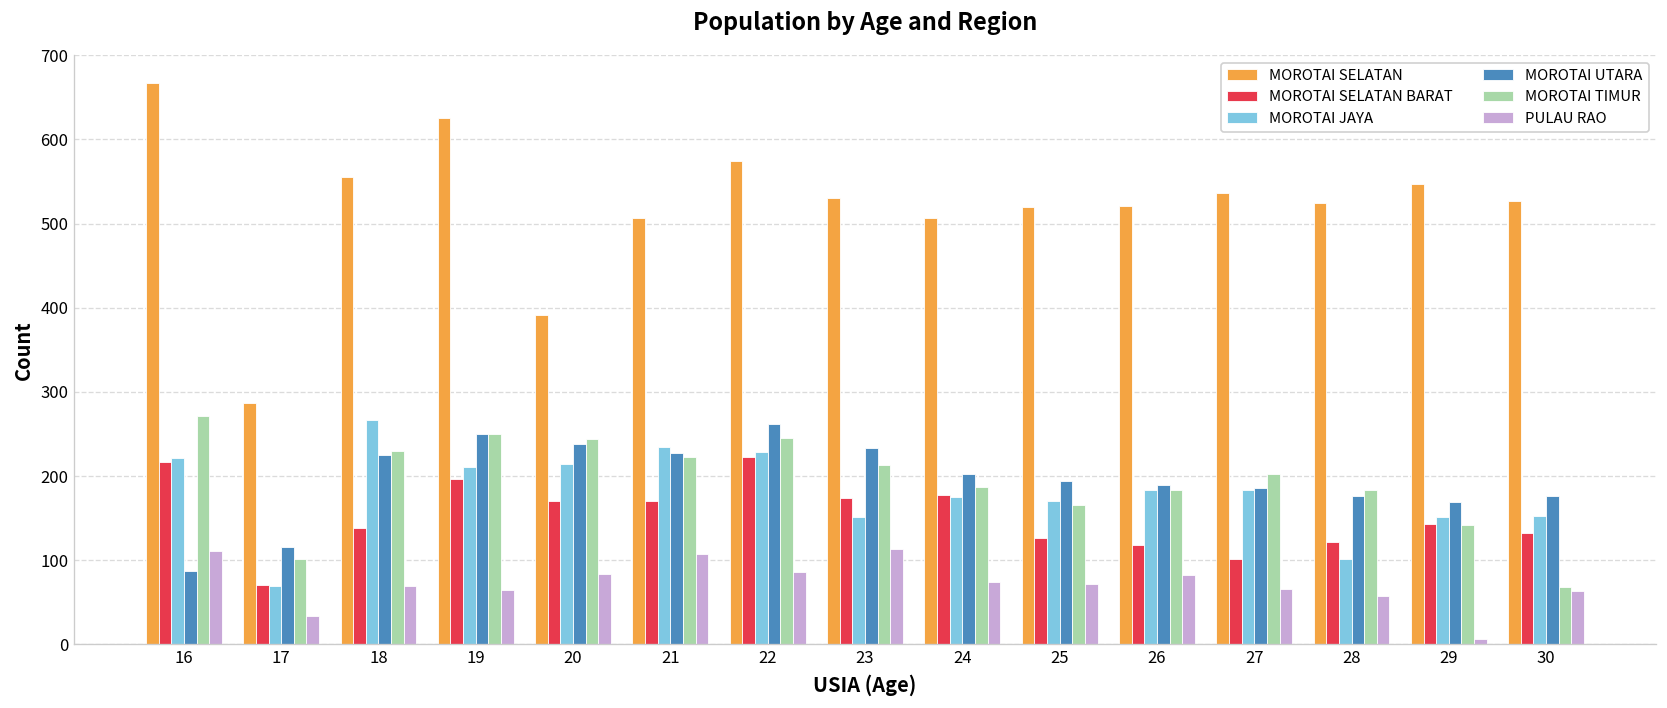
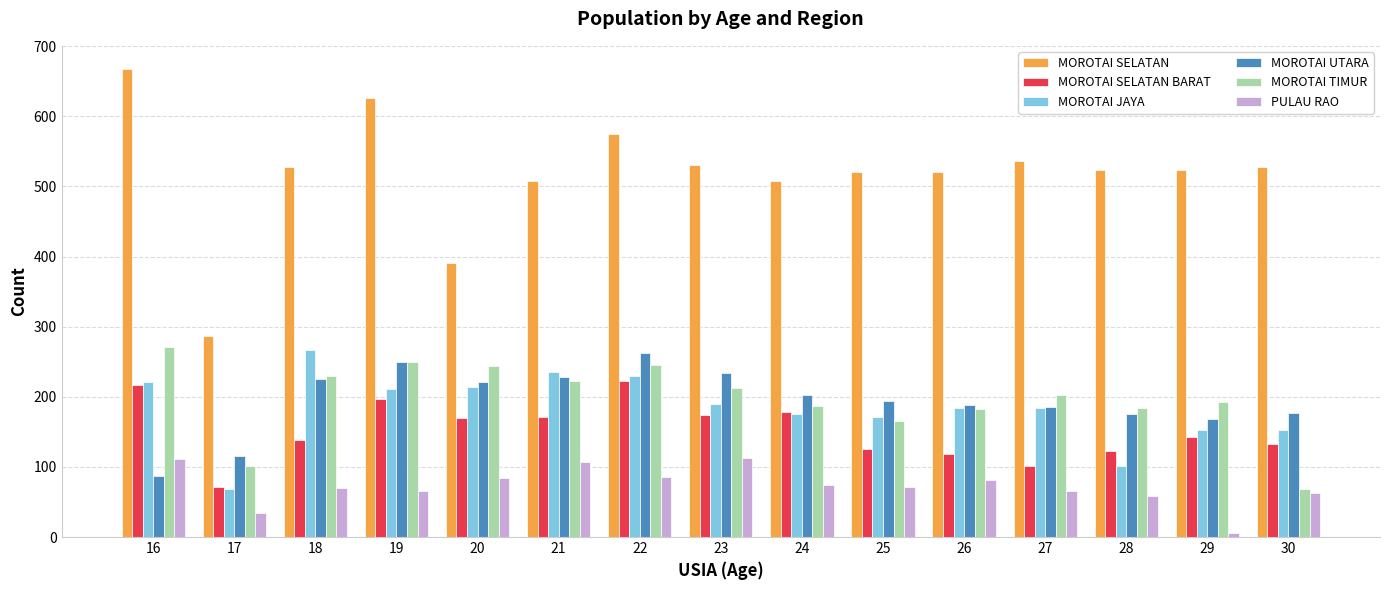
  {
    "MOROTAI SELATAN": {
      "16": 670,
      "17": 290,
-     "18": 560,
+     "18": 530,
      "19": 630,
      "20": 390,
      "21": 510,
      "22": 570,
      "23": 530,
      "24": 510,
      "25": 520,
      "26": 520,
      "27": 540,
      "28": 520,
-     "29": 550,
+     "29": 520,
      "30": 530
    },
    "MOROTAI SELATAN BARAT": {
      "16": 220,
      "17": 70,
      "18": 140,
      "19": 200,
      "20": 170,
      "21": 170,
      "22": 220,
      "23": 170,
      "24": 180,
      "25": 130,
      "26": 120,
      "27": 100,
      "28": 120,
      "29": 140,
      "30": 130
    },
    "MOROTAI JAYA": {
      "16": 220,
      "17": 70,
      "18": 270,
      "19": 210,
      "20": 210,
      "21": 240,
      "22": 230,
-     "23": 150,
+     "23": 190,
      "24": 180,
      "25": 170,
      "26": 180,
      "27": 180,
      "28": 100,
      "29": 150,
      "30": 150
    },
    "MOROTAI UTARA": {
      "16": 90,
      "17": 120,
      "18": 230,
      "19": 250,
-     "20": 240,
+     "20": 220,
      "21": 230,
      "22": 260,
      "23": 230,
      "24": 200,
      "25": 190,
      "26": 190,
      "27": 190,
      "28": 180,
      "29": 170,
      "30": 180
    },
    "MOROTAI TIMUR": {
      "16": 270,
      "17": 100,
      "18": 230,
      "19": 250,
      "20": 240,
      "21": 220,
      "22": 250,
      "23": 210,
      "24": 190,
      "25": 170,
      "26": 180,
      "27": 200,
      "28": 180,
-     "29": 140,
+     "29": 190,
      "30": 70
    },
    "PULAU RAO": {
      "16": 110,
      "17": 30,
      "18": 70,
      "19": 70,
      "20": 80,
      "21": 110,
      "22": 90,
      "23": 110,
      "24": 70,
      "25": 70,
      "26": 80,
      "27": 70,
      "28": 60,
      "29": 10,
      "30": 60
    }
  }
